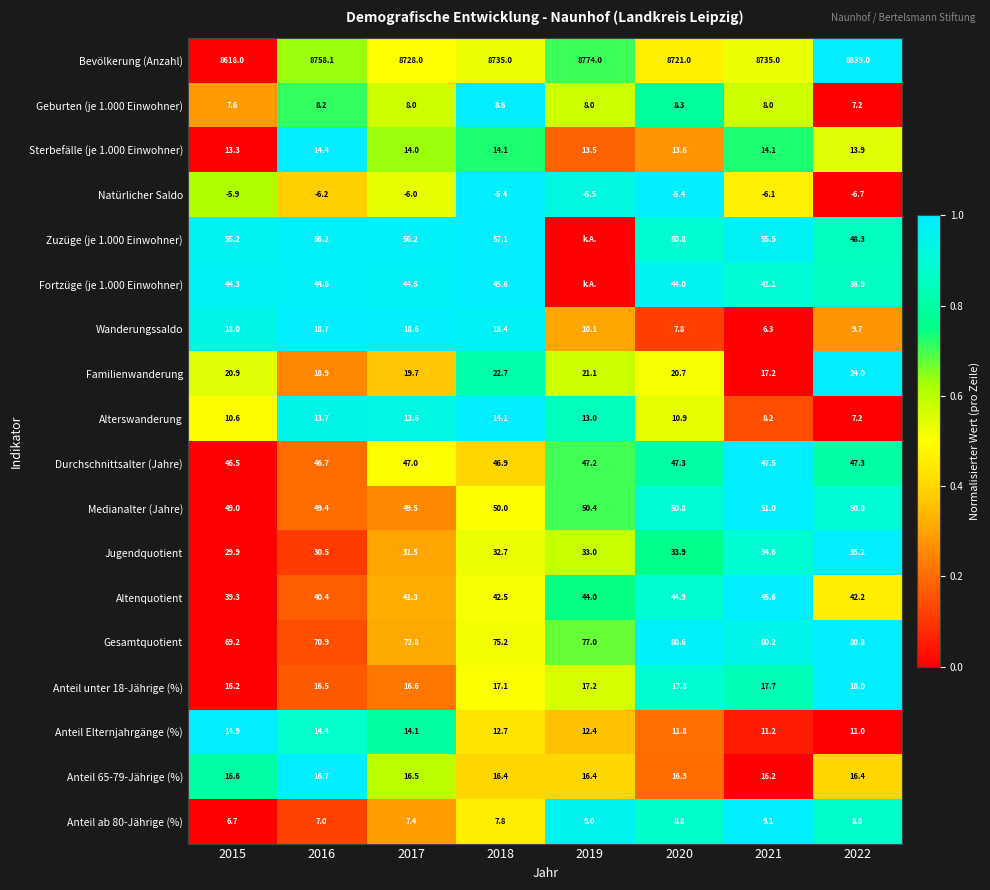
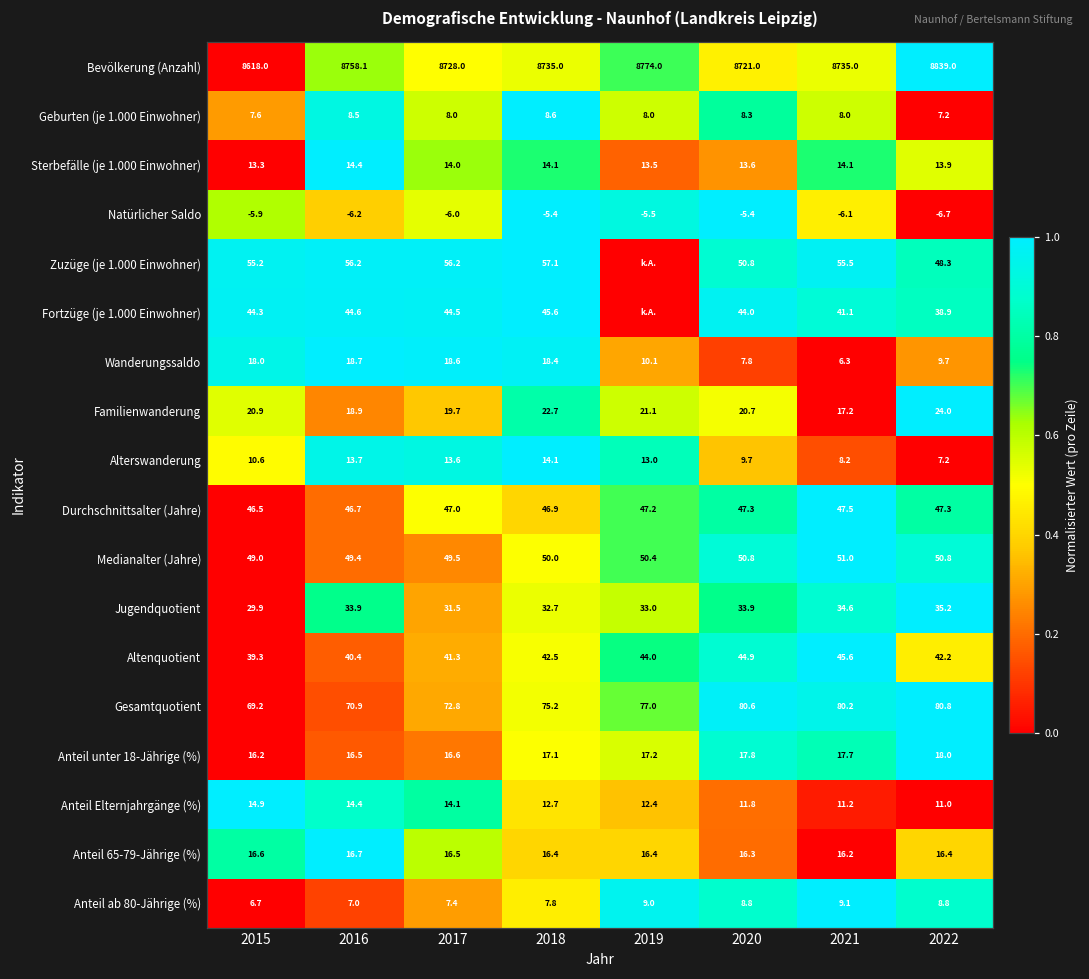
  {
    "Bevölkerung (Anzahl)": {
      "2015": 8618.0,
      "2016": 8758.1,
      "2017": 8728.0,
      "2018": 8735.0,
      "2019": 8774.0,
      "2020": 8721.0,
      "2021": 8735.0,
      "2022": 8839.0
    },
    "Geburten (je 1.000 Einwohner)": {
      "2015": 7.6,
-     "2016": 8.2,
+     "2016": 8.5,
      "2017": 8.0,
      "2018": 8.6,
      "2019": 8.0,
      "2020": 8.3,
      "2021": 8.0,
      "2022": 7.2
    },
    "Sterbefälle (je 1.000 Einwohner)": {
      "2015": 13.3,
      "2016": 14.4,
      "2017": 14.0,
      "2018": 14.1,
      "2019": 13.5,
      "2020": 13.6,
      "2021": 14.1,
      "2022": 13.9
    },
    "Natürlicher Saldo": {
      "2015": -5.9,
      "2016": -6.2,
      "2017": -6.0,
      "2018": -5.4,
      "2019": -5.5,
      "2020": -5.4,
      "2021": -6.1,
      "2022": -6.7
    },
    "Zuzüge (je 1.000 Einwohner)": {
      "2015": 55.2,
      "2016": 56.2,
      "2017": 56.2,
      "2018": 57.1,
      "2020": 50.8,
      "2021": 55.5,
      "2022": 48.3
    },
    "Fortzüge (je 1.000 Einwohner)": {
      "2015": 44.3,
      "2016": 44.6,
      "2017": 44.5,
      "2018": 45.6,
      "2020": 44.0,
      "2021": 41.1,
      "2022": 38.9
    },
    "Wanderungssaldo": {
      "2015": 18.0,
      "2016": 18.7,
      "2017": 18.6,
      "2018": 18.4,
      "2019": 10.1,
      "2020": 7.8,
      "2021": 6.3,
      "2022": 9.7
    },
    "Familienwanderung": {
      "2015": 20.9,
      "2016": 18.9,
      "2017": 19.7,
      "2018": 22.7,
      "2019": 21.1,
      "2020": 20.7,
      "2021": 17.2,
      "2022": 24.0
    },
    "Alterswanderung": {
      "2015": 10.6,
      "2016": 13.7,
      "2017": 13.6,
      "2018": 14.1,
      "2019": 13.0,
-     "2020": 10.9,
+     "2020": 9.7,
      "2021": 8.2,
      "2022": 7.2
    },
    "Durchschnittsalter (Jahre)": {
      "2015": 46.5,
      "2016": 46.7,
      "2017": 47.0,
      "2018": 46.9,
      "2019": 47.2,
      "2020": 47.3,
      "2021": 47.5,
      "2022": 47.3
    },
    "Medianalter (Jahre)": {
      "2015": 49.0,
      "2016": 49.4,
      "2017": 49.5,
      "2018": 50.0,
      "2019": 50.4,
      "2020": 50.8,
      "2021": 51.0,
      "2022": 50.8
    },
    "Jugendquotient": {
      "2015": 29.9,
-     "2016": 30.5,
+     "2016": 33.9,
      "2017": 31.5,
      "2018": 32.7,
      "2019": 33.0,
      "2020": 33.9,
      "2021": 34.6,
      "2022": 35.2
    },
    "Altenquotient": {
      "2015": 39.3,
      "2016": 40.4,
      "2017": 41.3,
      "2018": 42.5,
      "2019": 44.0,
      "2020": 44.9,
      "2021": 45.6,
      "2022": 42.2
    },
    "Gesamtquotient": {
      "2015": 69.2,
      "2016": 70.9,
      "2017": 72.8,
      "2018": 75.2,
      "2019": 77.0,
      "2020": 80.6,
      "2021": 80.2,
      "2022": 80.8
    },
    "Anteil unter 18-Jährige (%)": {
      "2015": 16.2,
      "2016": 16.5,
      "2017": 16.6,
      "2018": 17.1,
      "2019": 17.2,
      "2020": 17.8,
      "2021": 17.7,
      "2022": 18.0
    },
    "Anteil Elternjahrgänge (%)": {
      "2015": 14.9,
      "2016": 14.4,
      "2017": 14.1,
      "2018": 12.7,
      "2019": 12.4,
      "2020": 11.8,
      "2021": 11.2,
      "2022": 11.0
    },
    "Anteil 65-79-Jährige (%)": {
      "2015": 16.6,
      "2016": 16.7,
      "2017": 16.5,
      "2018": 16.4,
      "2019": 16.4,
      "2020": 16.3,
      "2021": 16.2,
      "2022": 16.4
    },
    "Anteil ab 80-Jährige (%)": {
      "2015": 6.7,
      "2016": 7.0,
      "2017": 7.4,
      "2018": 7.8,
      "2019": 9.0,
      "2020": 8.8,
      "2021": 9.1,
      "2022": 8.8
    }
  }
